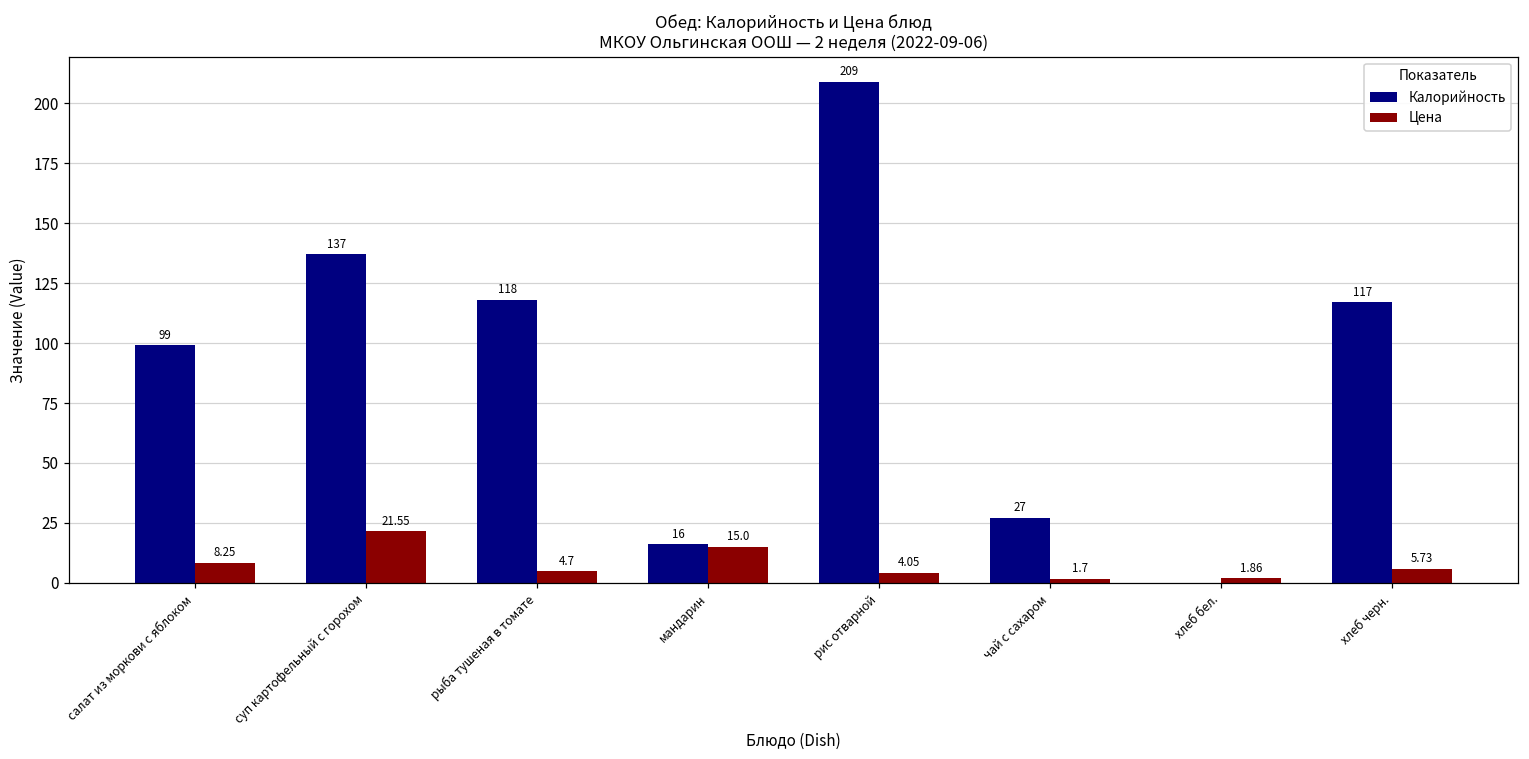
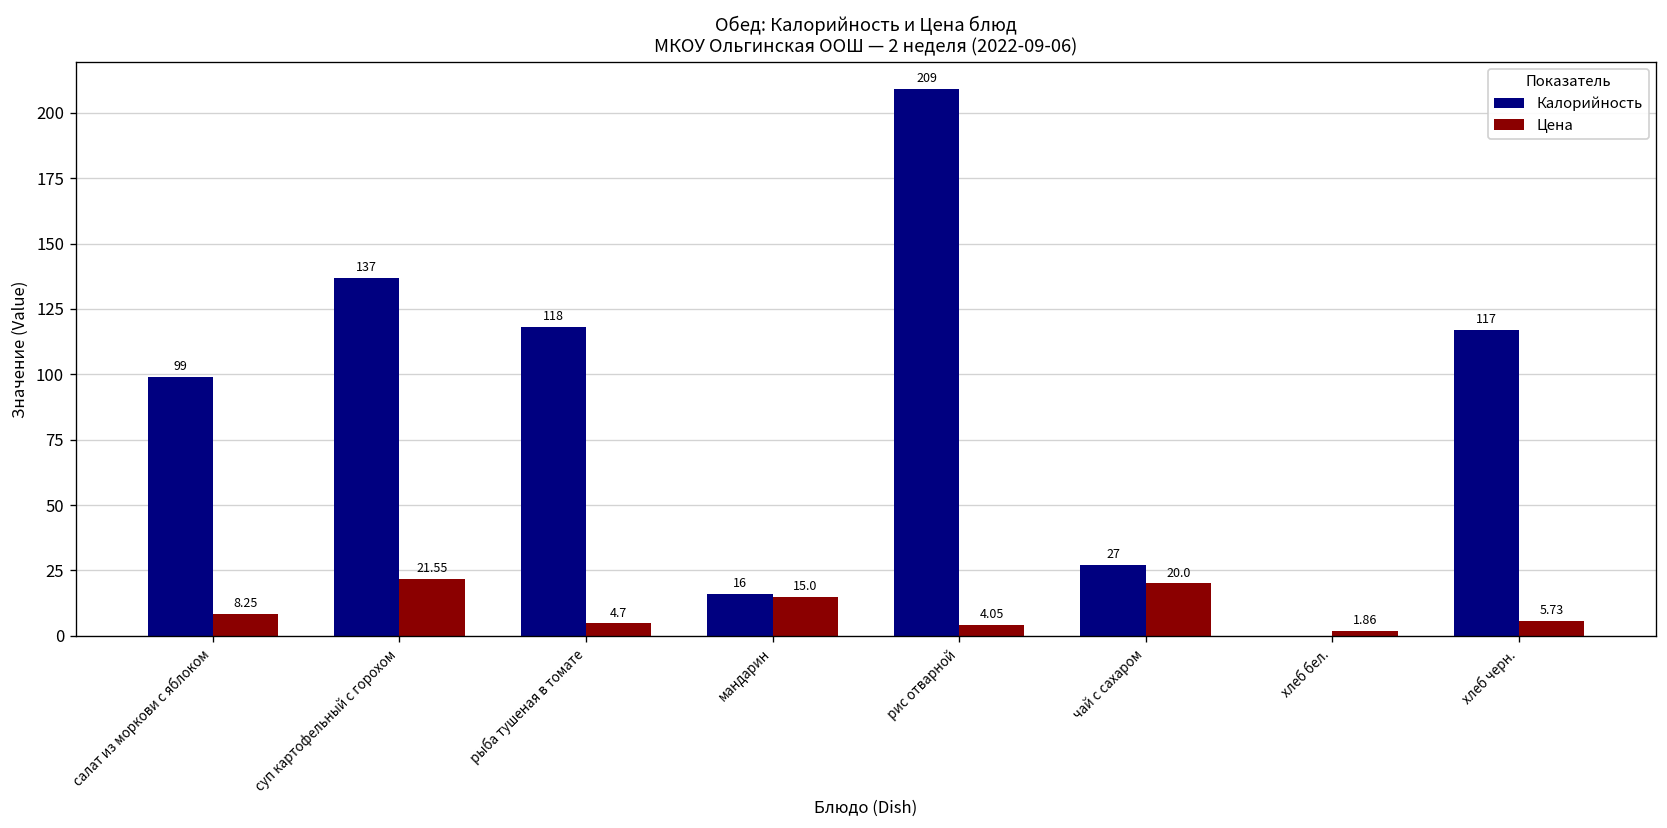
  {
    "Калорийность": {
      "салат из моркови с яблоком": 99,
      "суп картофельный с горохом": 137,
      "рыба тушеная в томате": 118,
      "мандарин": 16,
      "рис отварной": 209,
      "чай с сахаром": 27,
      "хлеб черн.": 117
    },
    "Цена": {
      "салат из моркови с яблоком": 8.25,
      "суп картофельный с горохом": 21.55,
      "рыба тушеная в томате": 4.7,
      "мандарин": 15.0,
      "рис отварной": 4.05,
-     "чай с сахаром": 1.7,
+     "чай с сахаром": 20.0,
      "хлеб бел.": 1.86,
      "хлеб черн.": 5.73
    }
  }
